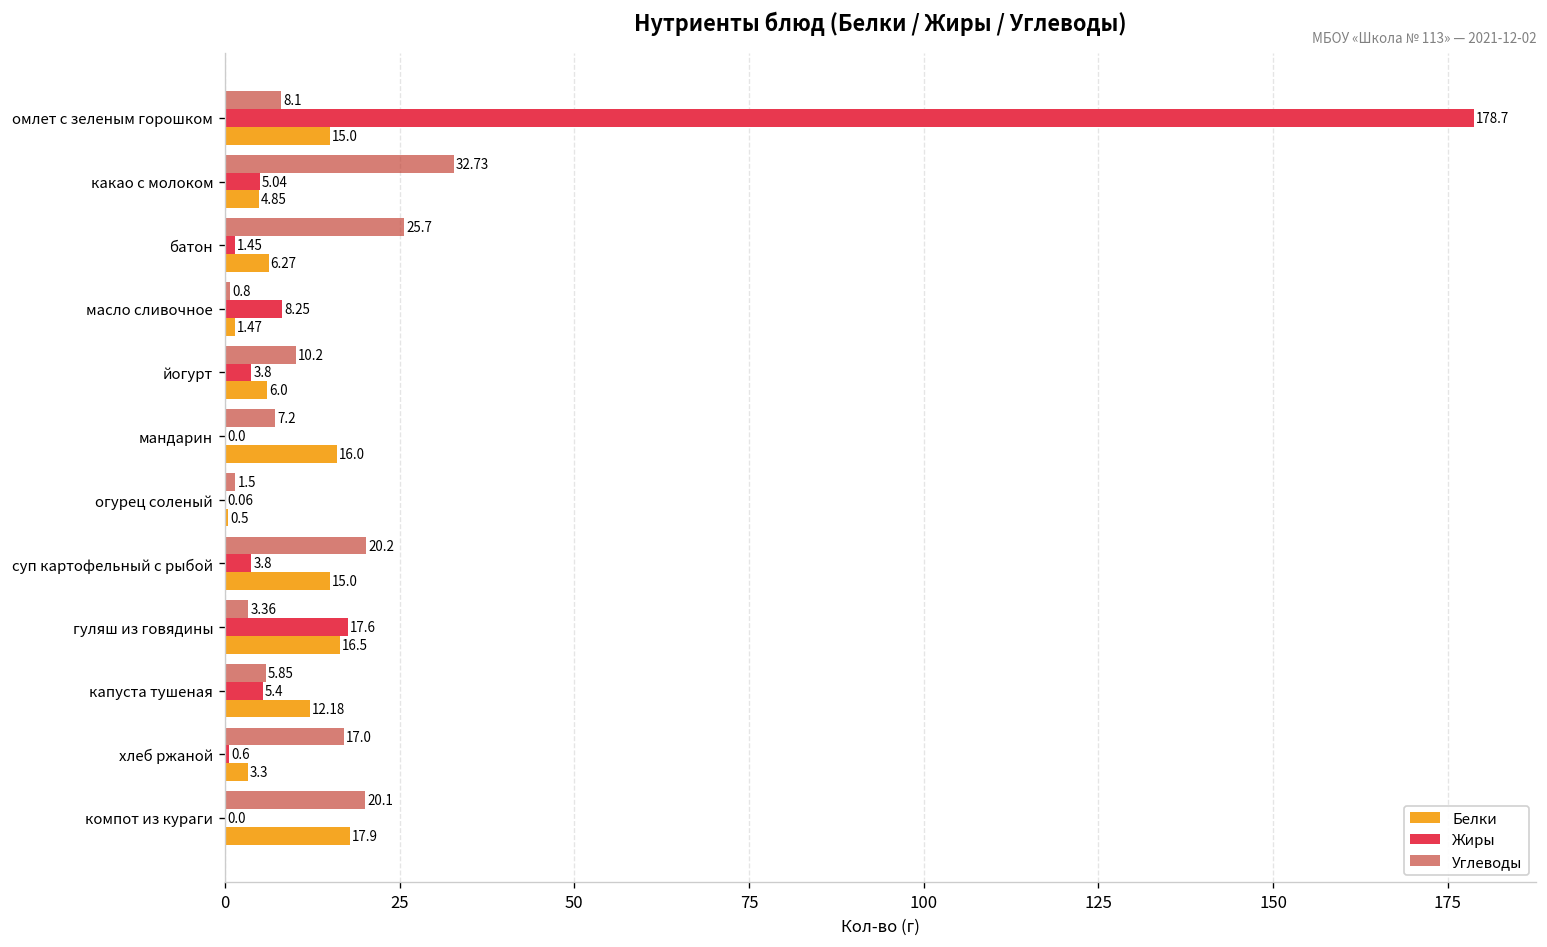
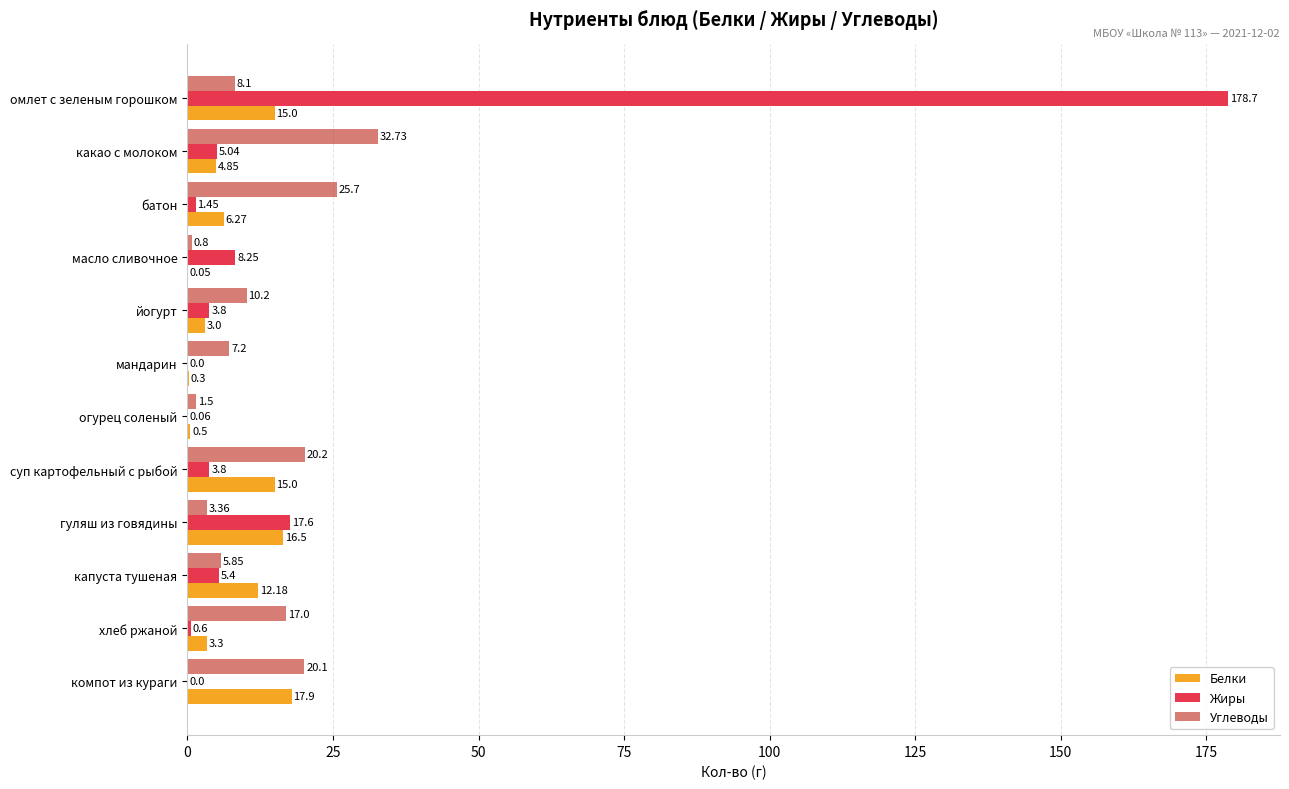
  {
    "Белки": {
      "омлет с зеленым горошком": 15.0,
      "какао с молоком": 4.85,
      "батон": 6.27,
-     "масло сливочное": 1.47,
-     "йогурт": 6.0,
-     "мандарин": 16.0,
+     "масло сливочное": 0.05,
+     "йогурт": 3.0,
+     "мандарин": 0.3,
      "огурец соленый": 0.5,
      "суп картофельный с рыбой": 15.0,
      "гуляш из говядины": 16.5,
      "капуста тушеная": 12.18,
      "хлеб ржаной": 3.3,
      "компот из кураги": 17.9
    }
  }
